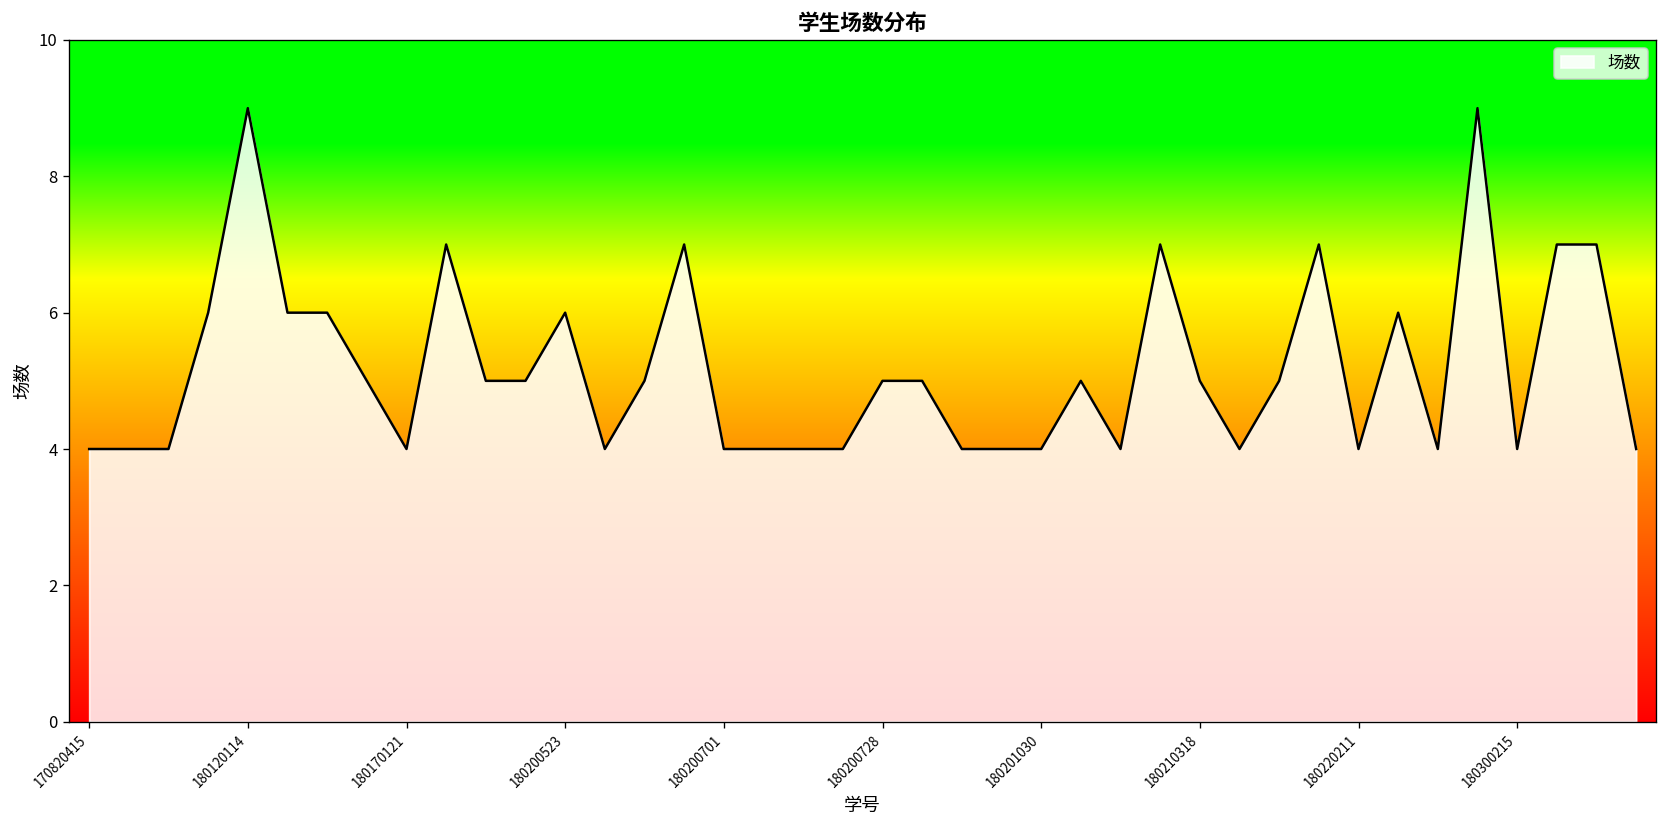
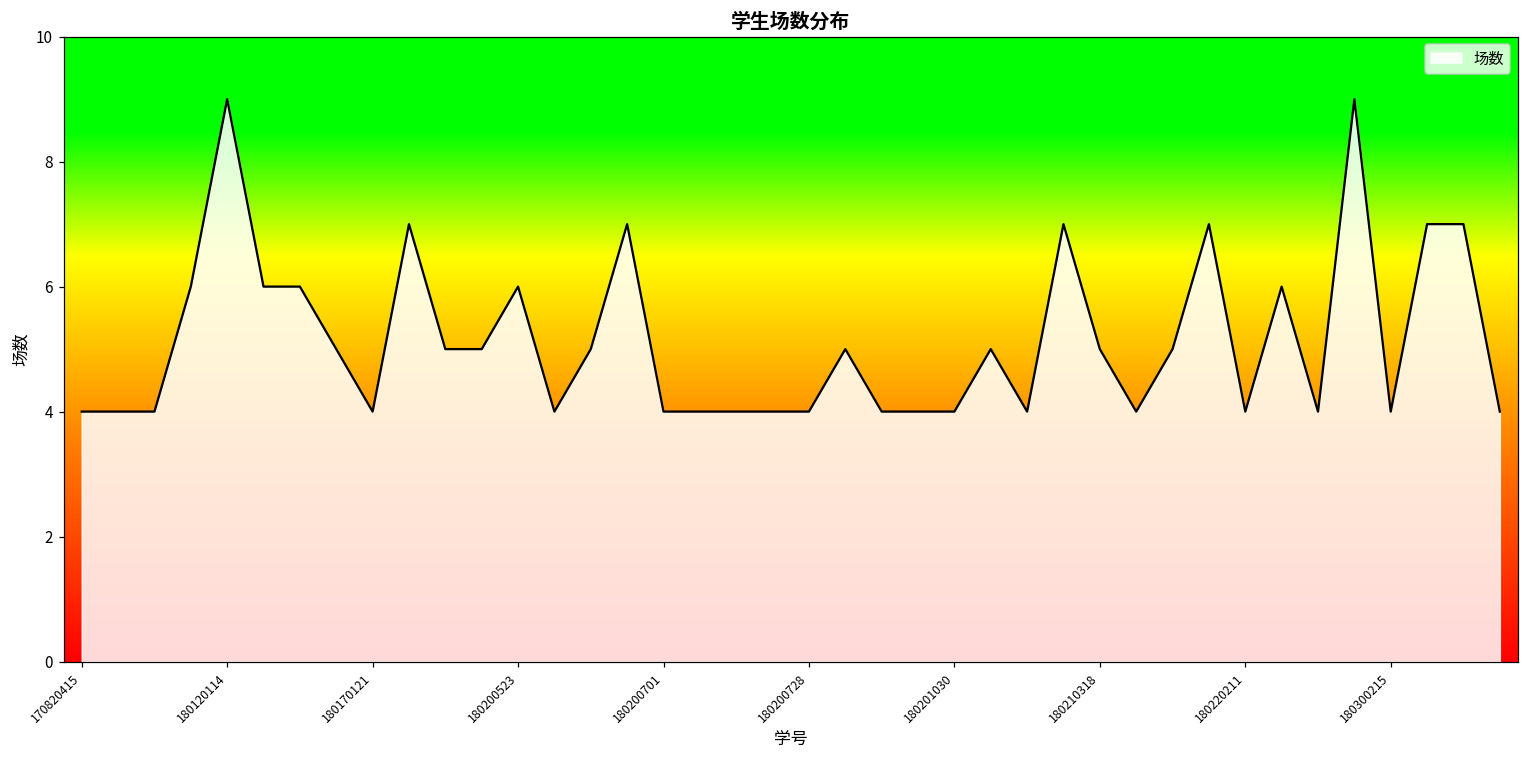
  {
    "170820415": 4,
    "180120114": 9,
    "180170121": 4,
    "180200523": 6,
    "180200701": 4,
-   "180200728": 5,
+   "180200728": 4,
    "180201030": 4,
    "180210318": 5,
    "180220211": 4,
    "180300215": 4
  }
